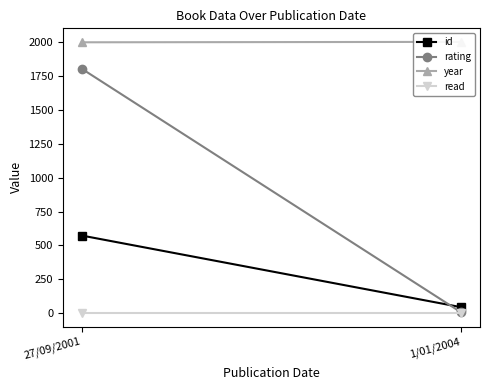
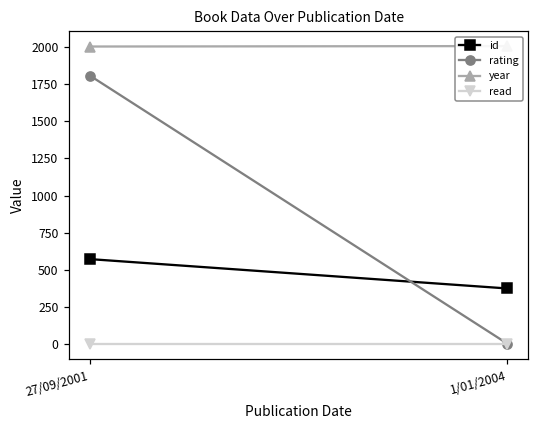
  {
    "id": {
      "27/09/2001": 570,
-     "1/01/2004": 40
+     "1/01/2004": 380
    },
    "rating": {
      "27/09/2001": 1810
    },
    "year": {
      "27/09/2001": 2000
    },
    "read": {
      "27/09/2001": 0
    }
  }
